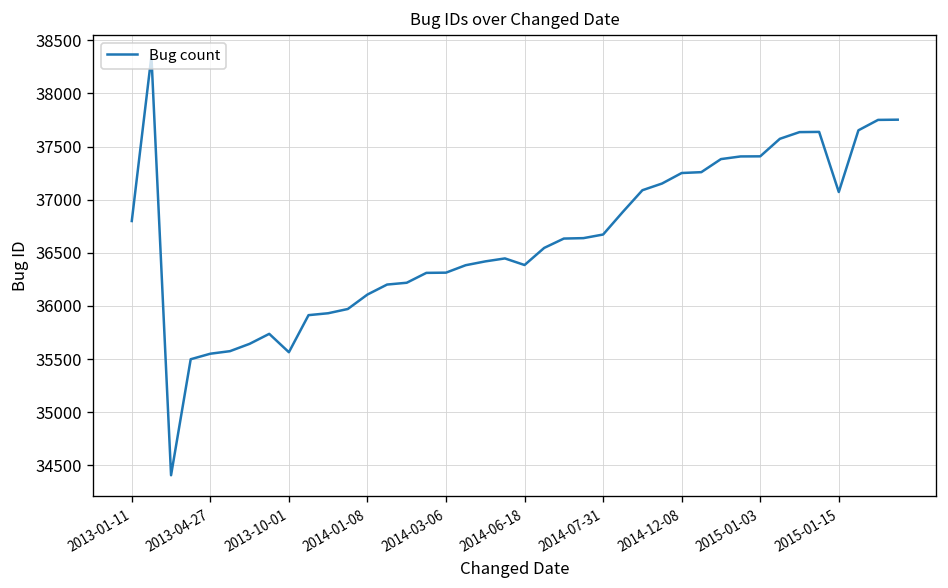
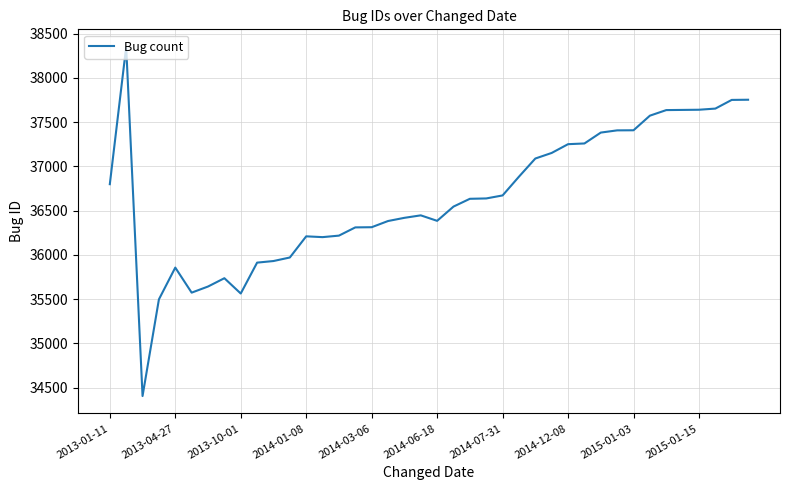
  {
    "2013-01-11": 36800,
-   "2013-04-27": 35600,
+   "2013-04-27": 35900,
    "2013-10-01": 35600,
-   "2014-01-08": 36100,
+   "2014-01-08": 36200,
    "2014-03-06": 36300,
    "2014-06-18": 36400,
    "2014-07-31": 36700,
    "2014-12-08": 37300,
-   "2015-01-15": 37100
+   "2015-01-15": 37600
  }
